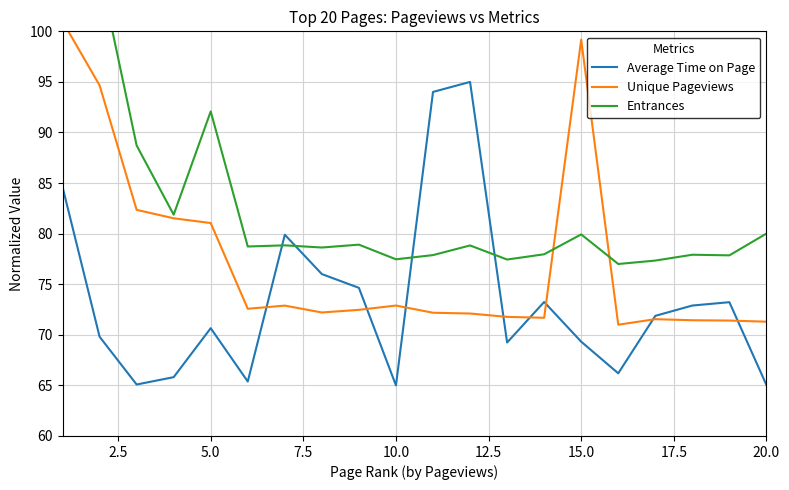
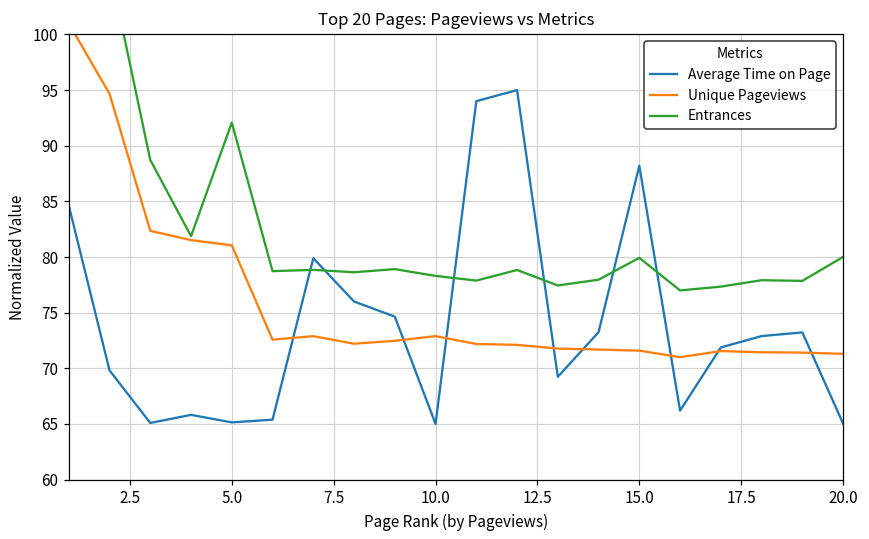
  {
    "Average Time on Page": {
-     "5.0": 70.7,
+     "5.0": 65.1,
      "10.0": 65.0,
-     "15.0": 69.3,
+     "15.0": 88.2,
      "20.0": 65.0
    },
    "Unique Pageviews": {
      "5.0": 81.0,
      "10.0": 72.9,
-     "15.0": 99.2,
+     "15.0": 71.6,
      "20.0": 71.3
    },
    "Entrances": {
      "5.0": 92.1,
-     "10.0": 77.5,
+     "10.0": 78.3,
      "15.0": 79.9,
      "20.0": 80.0
    }
  }
